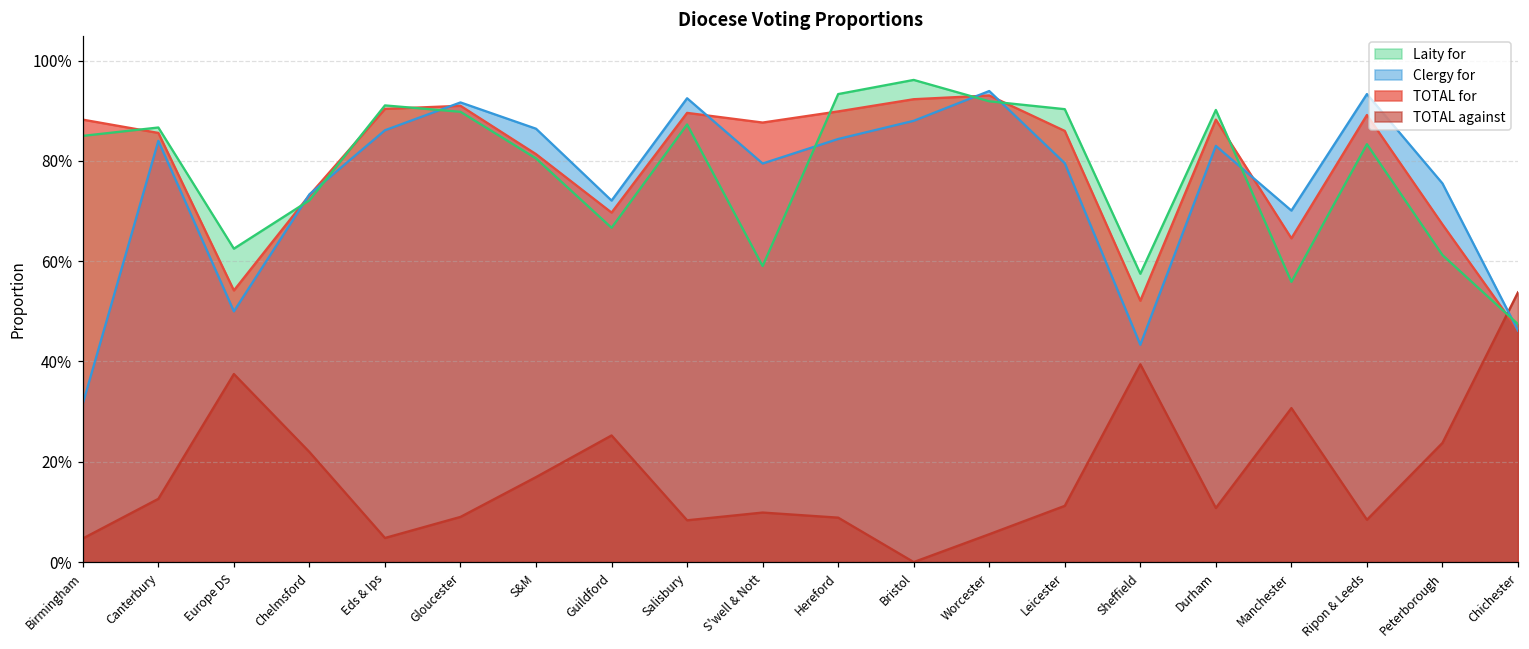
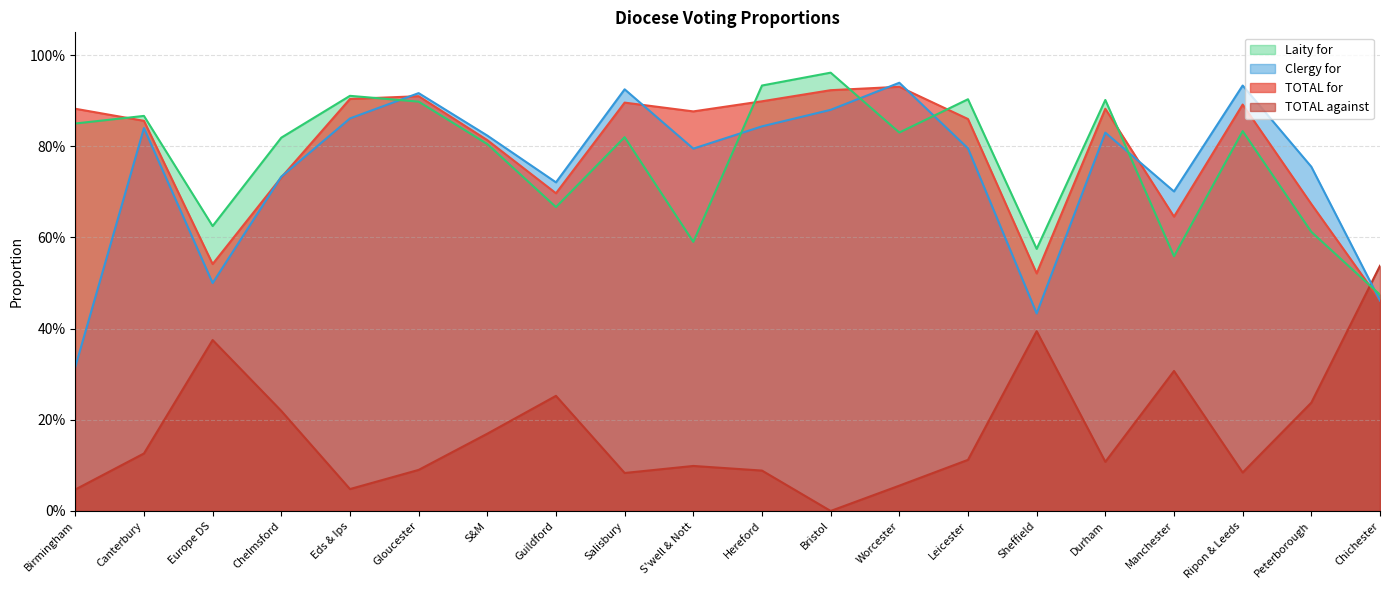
  {
    "Laity for": {
      "Birmingham": "85%",
      "Canterbury": "87%",
      "Europe DS": "63%",
-     "Chelmsford": "72%",
+     "Chelmsford": "82%",
      "Eds & Ips": "91%",
      "Gloucester": "90%",
      "S&M": "80%",
      "Guildford": "67%",
-     "Salisbury": "87%",
+     "Salisbury": "82%",
      "S'well & Nott": "59%",
      "Hereford": "93%",
      "Bristol": "96%",
-     "Worcester": "92%",
+     "Worcester": "83%",
      "Leicester": "90%",
      "Sheffield": "57%",
      "Durham": "90%",
      "Manchester": "56%",
      "Ripon & Leeds": "83%",
      "Peterborough": "61%",
      "Chichester": "47%"
    },
    "Clergy for": {
      "Birmingham": "32%",
      "Canterbury": "84%",
      "Europe DS": "50%",
      "Eds & Ips": "86%",
      "Gloucester": "92%",
-     "S&M": "86%",
+     "S&M": "82%",
      "Guildford": "72%",
      "Salisbury": "93%",
      "S'well & Nott": "79%",
      "Hereford": "84%",
      "Bristol": "88%",
      "Worcester": "94%",
      "Leicester": "80%",
      "Sheffield": "43%",
      "Durham": "83%",
      "Manchester": "70%",
      "Ripon & Leeds": "93%",
      "Peterborough": "76%"
    }
  }
